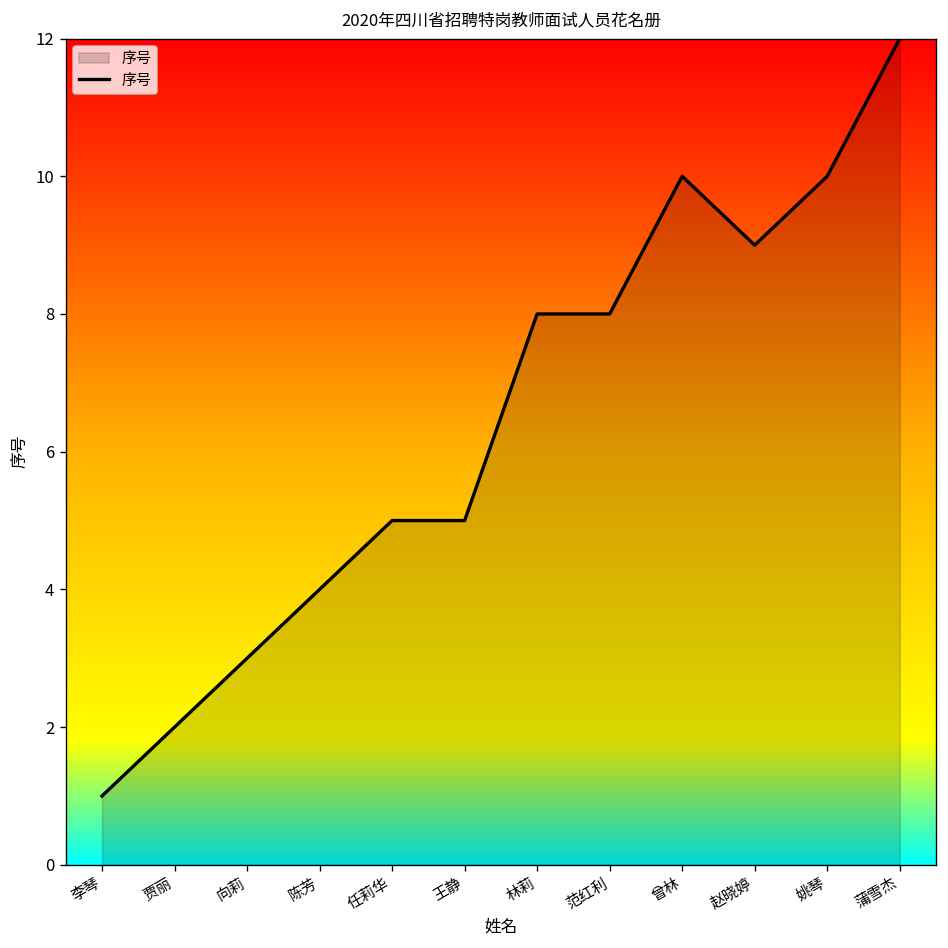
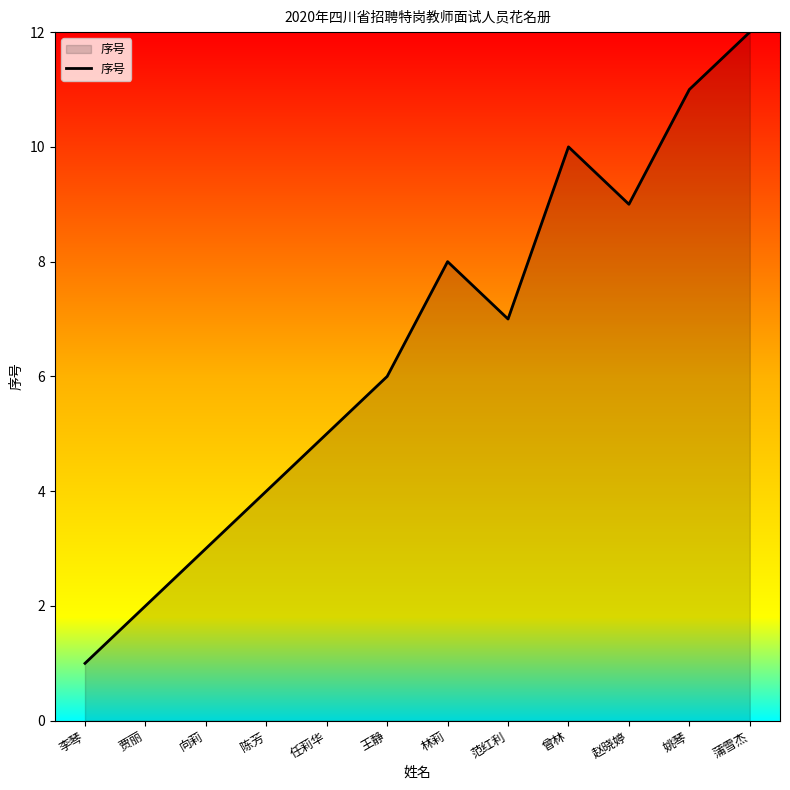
  {
    "李琴": 1,
    "贾丽": 2,
    "向莉": 3,
    "陈芳": 4,
    "任莉华": 5,
-   "王静": 5,
+   "王静": 6,
    "林莉": 8,
-   "范红利": 8,
+   "范红利": 7,
    "曾林": 10,
    "赵晓婷": 9,
-   "姚琴": 10,
+   "姚琴": 11,
    "蒲雪杰": 12
  }
